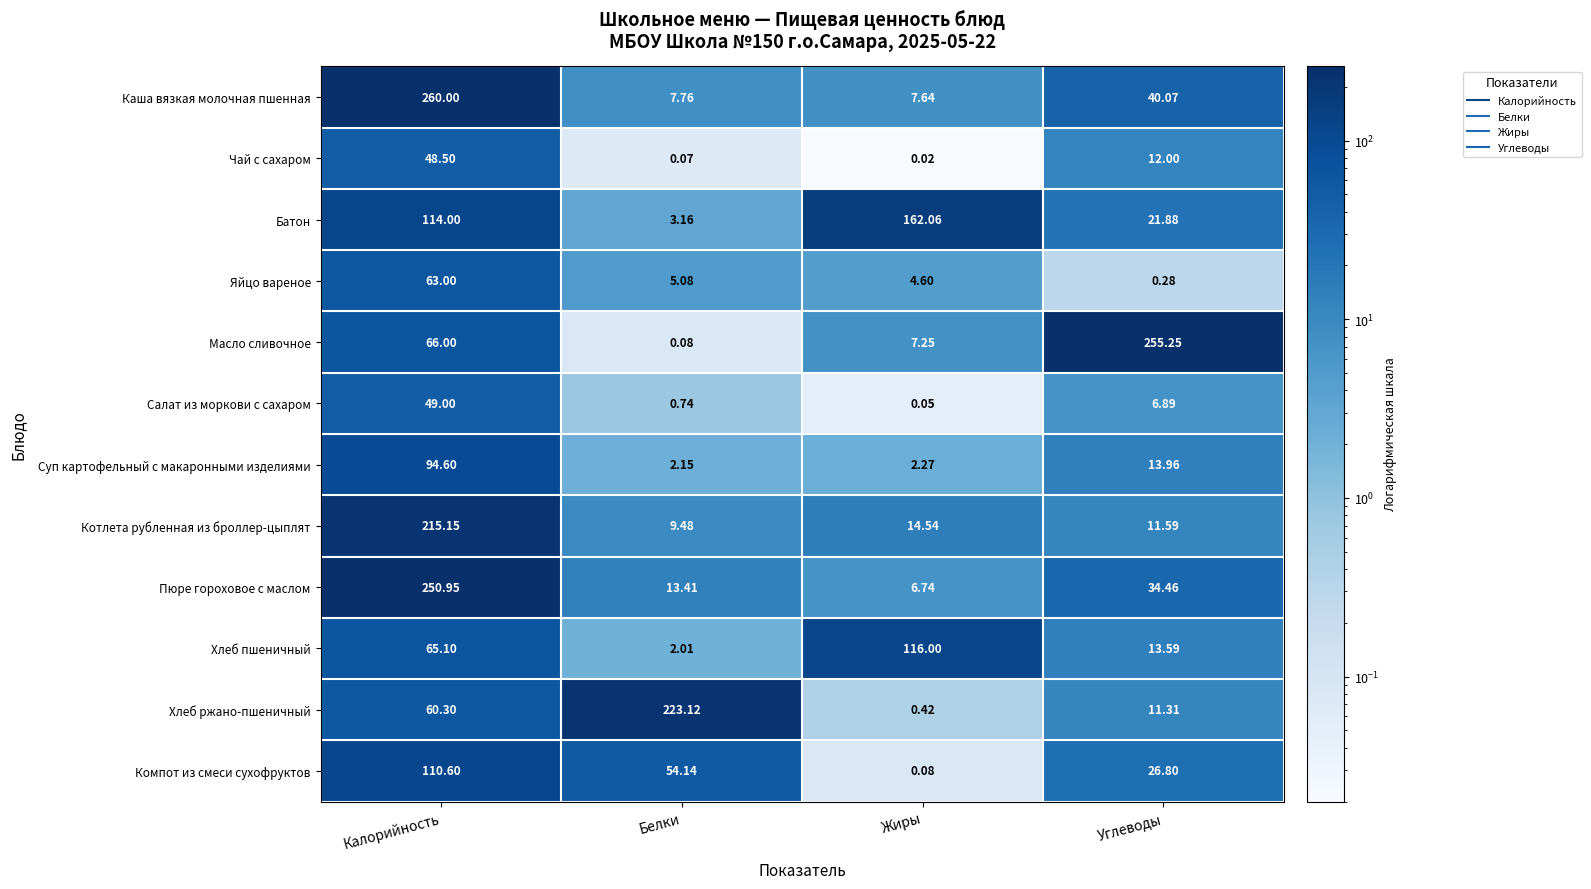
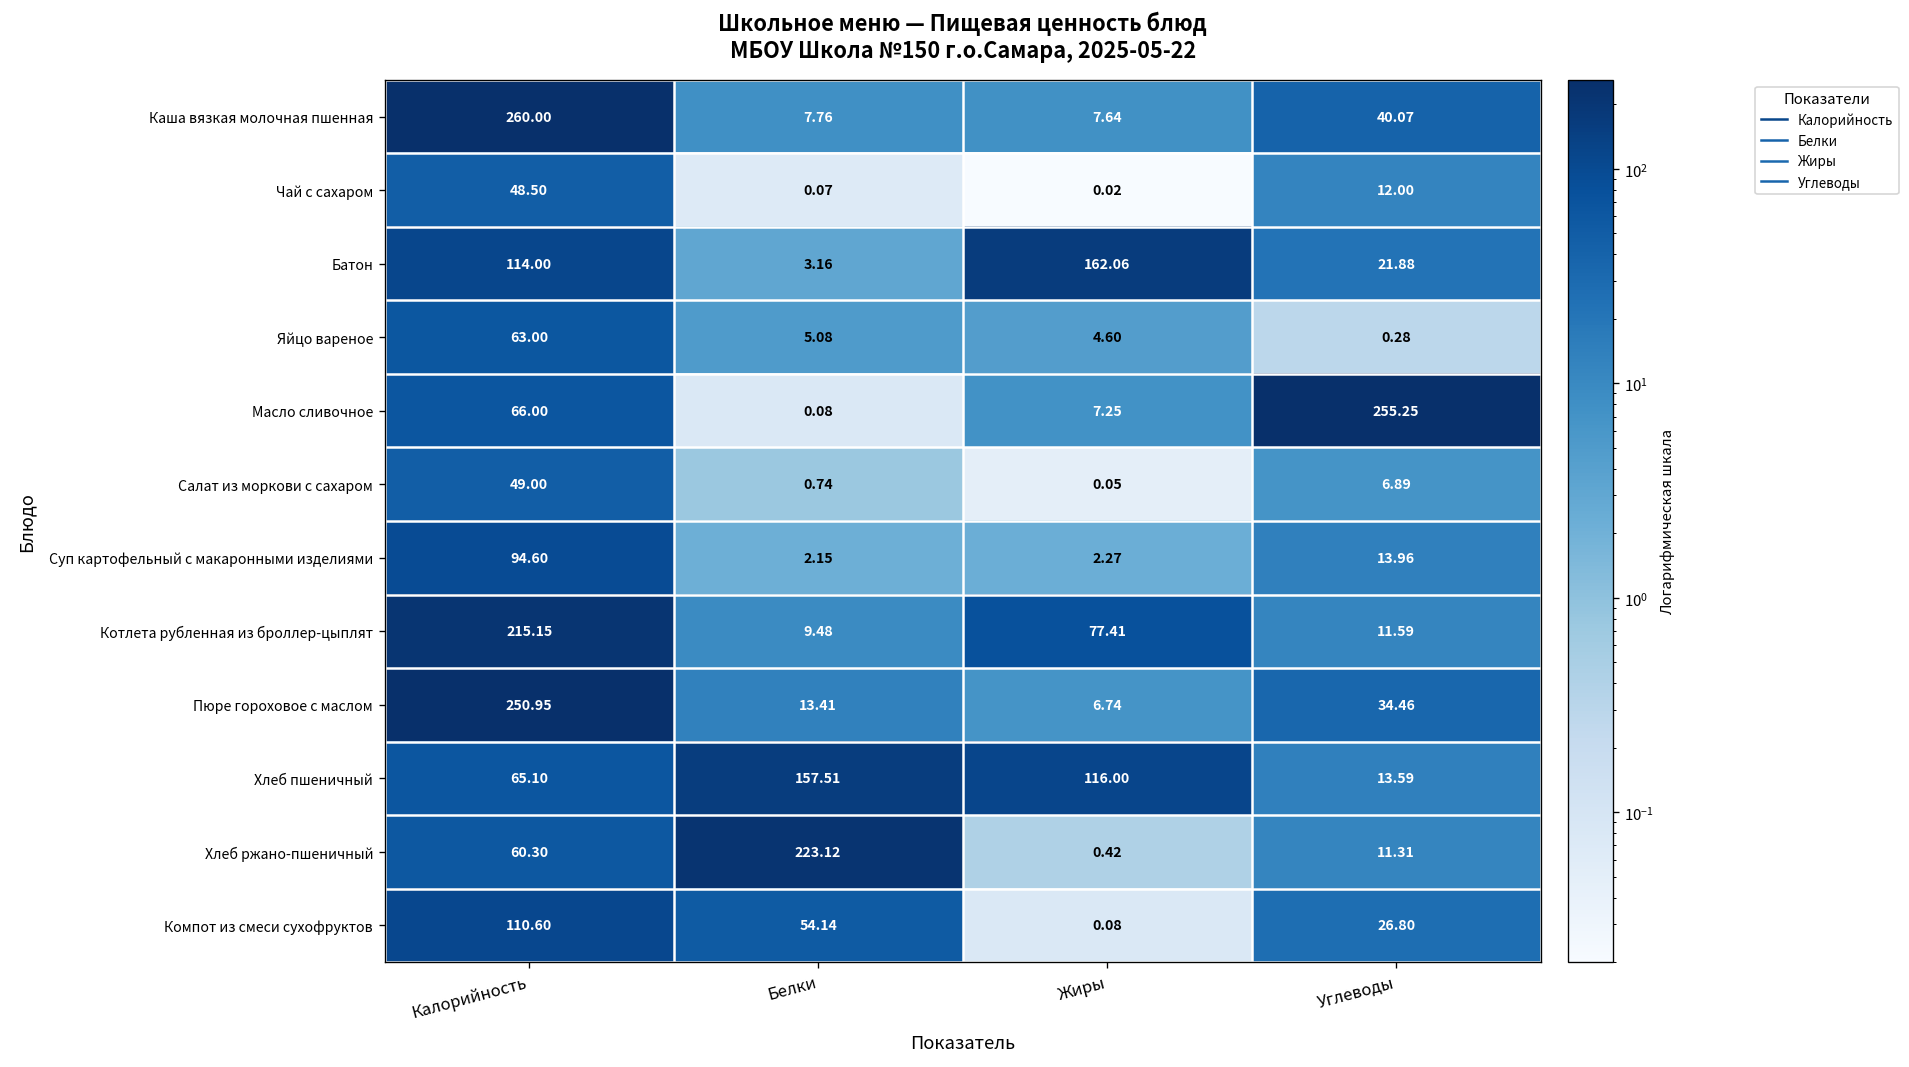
  {
    "Каша вязкая молочная пшенная": {
      "Калорийность": 260.00,
      "Белки": 7.76,
      "Жиры": 7.64,
      "Углеводы": 40.07
    },
    "Чай с сахаром": {
      "Калорийность": 48.50,
      "Белки": 0.07,
      "Жиры": 0.02,
      "Углеводы": 12.00
    },
    "Батон": {
      "Калорийность": 114.00,
      "Белки": 3.16,
      "Жиры": 162.06,
      "Углеводы": 21.88
    },
    "Яйцо вареное": {
      "Калорийность": 63.00,
      "Белки": 5.08,
      "Жиры": 4.60,
      "Углеводы": 0.28
    },
    "Масло сливочное": {
      "Калорийность": 66.00,
      "Белки": 0.08,
      "Жиры": 7.25,
      "Углеводы": 255.25
    },
    "Салат из моркови с сахаром": {
      "Калорийность": 49.00,
      "Белки": 0.74,
      "Жиры": 0.05,
      "Углеводы": 6.89
    },
    "Суп картофельный с макаронными изделиями": {
      "Калорийность": 94.60,
      "Белки": 2.15,
      "Жиры": 2.27,
      "Углеводы": 13.96
    },
    "Котлета рубленная из броллер-цыплят": {
      "Калорийность": 215.15,
      "Белки": 9.48,
-     "Жиры": 14.54,
+     "Жиры": 77.41,
      "Углеводы": 11.59
    },
    "Пюре гороховое с маслом": {
      "Калорийность": 250.95,
      "Белки": 13.41,
      "Жиры": 6.74,
      "Углеводы": 34.46
    },
    "Хлеб пшеничный": {
      "Калорийность": 65.10,
-     "Белки": 2.01,
+     "Белки": 157.51,
      "Жиры": 116.00,
      "Углеводы": 13.59
    },
    "Хлеб ржано-пшеничный": {
      "Калорийность": 60.30,
      "Белки": 223.12,
      "Жиры": 0.42,
      "Углеводы": 11.31
    },
    "Компот из смеси сухофруктов": {
      "Калорийность": 110.60,
      "Белки": 54.14,
      "Жиры": 0.08,
      "Углеводы": 26.80
    }
  }
